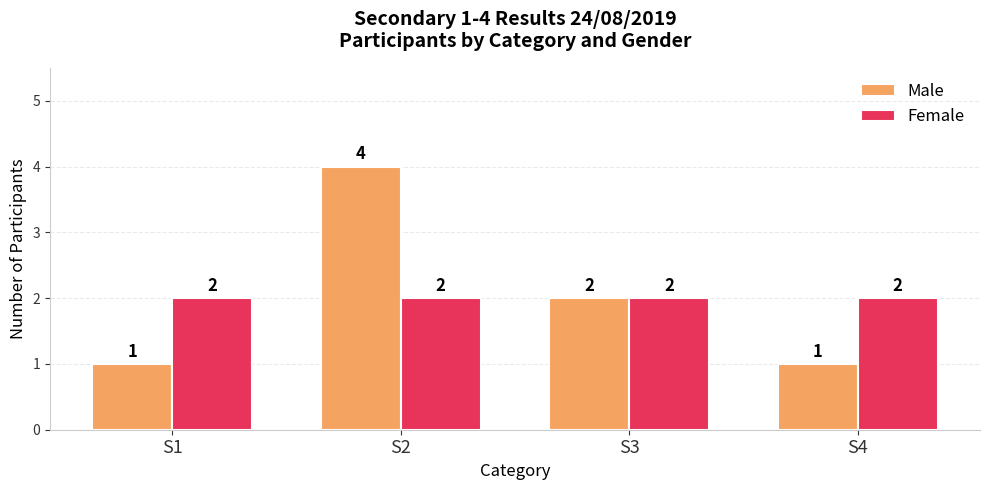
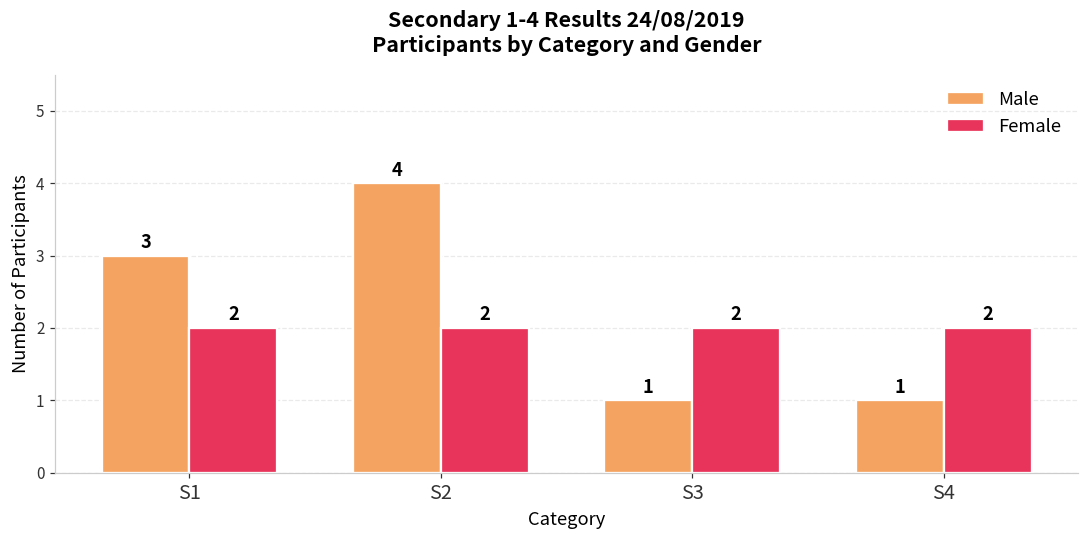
  {
    "Male": {
-     "S1": 1,
+     "S1": 3,
      "S2": 4,
-     "S3": 2,
+     "S3": 1,
      "S4": 1
    },
    "Female": {
      "S1": 2,
      "S2": 2,
      "S3": 2,
      "S4": 2
    }
  }
